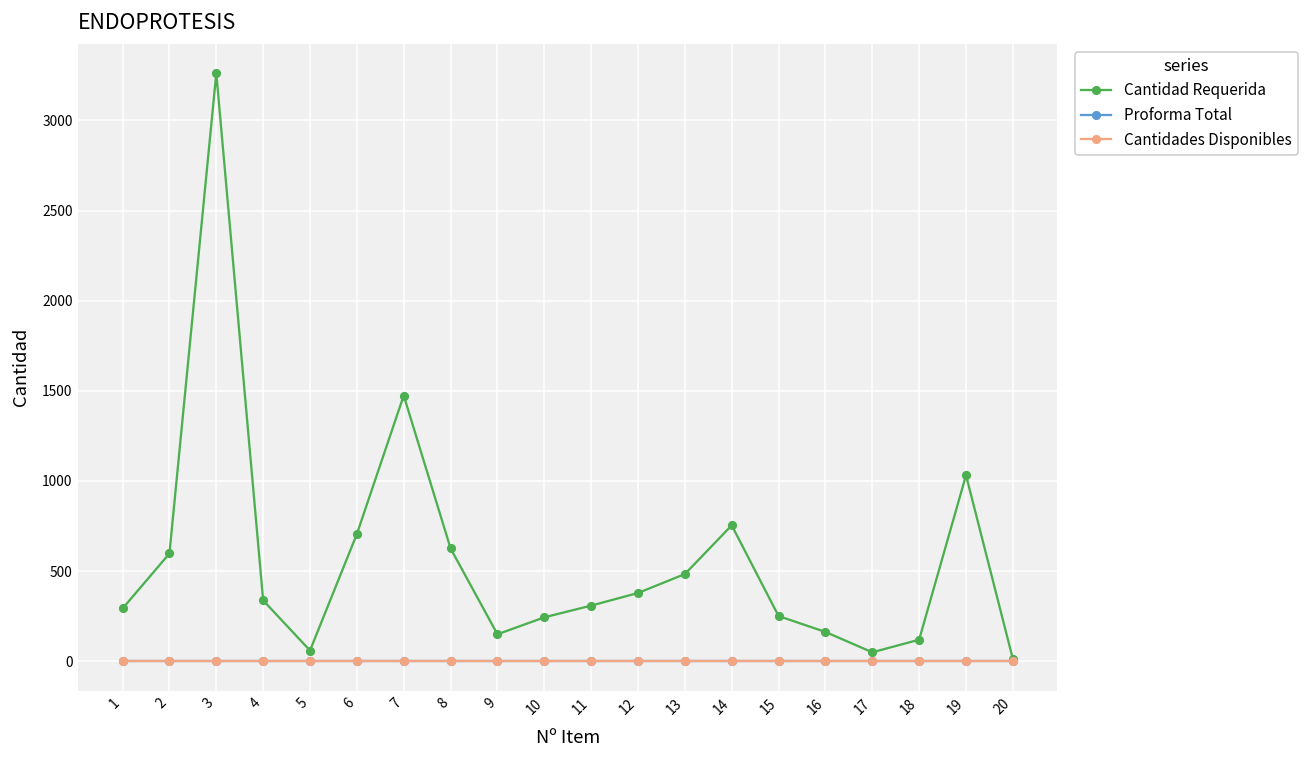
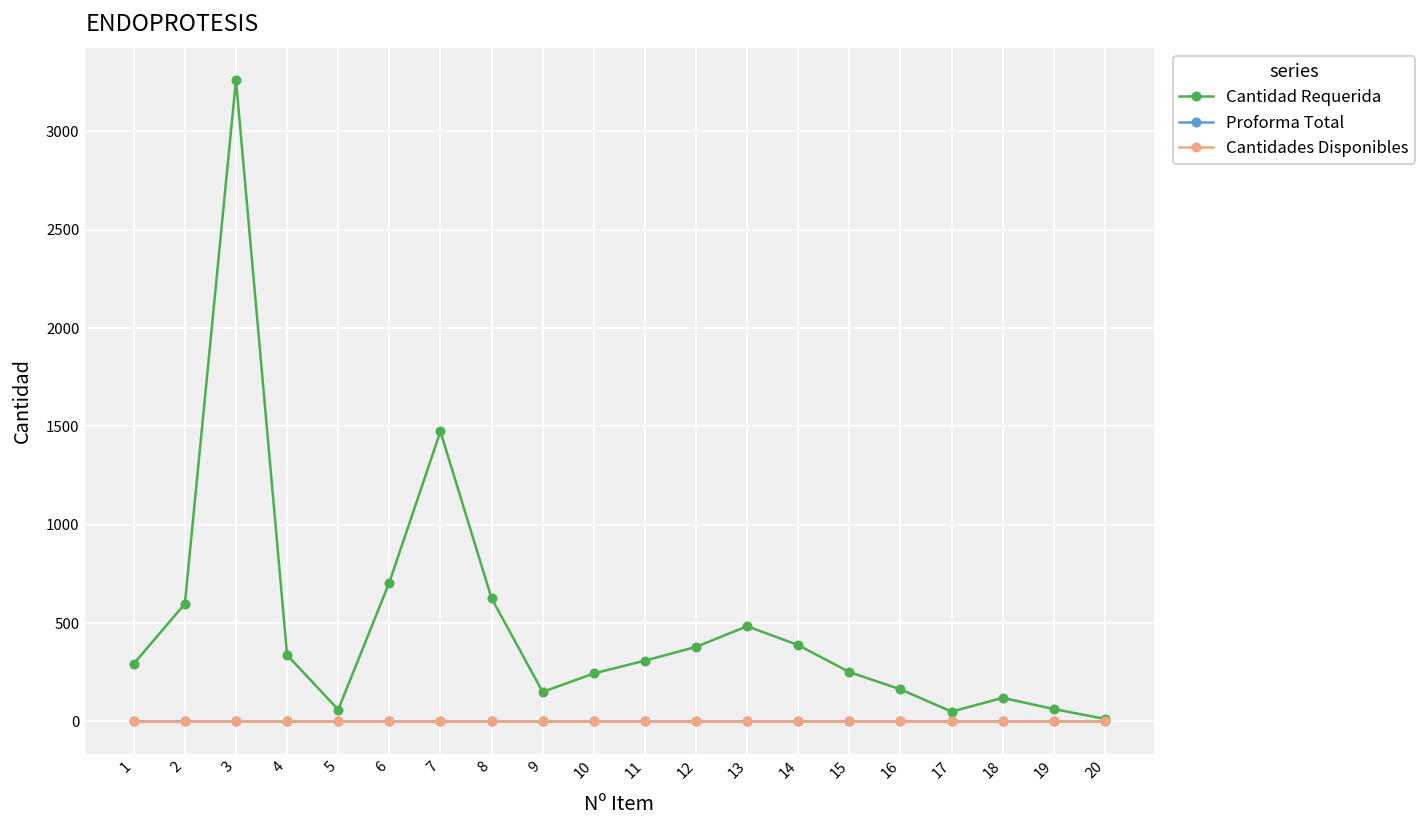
  {
    "Cantidad Requerida": {
      "1": 290,
      "2": 600,
      "3": 3260,
      "4": 340,
      "5": 60,
      "6": 710,
      "7": 1470,
      "8": 630,
      "9": 150,
      "10": 240,
      "11": 310,
      "12": 380,
      "13": 480,
-     "14": 750,
+     "14": 390,
      "15": 250,
      "16": 160,
      "17": 50,
      "18": 120,
-     "19": 1030
+     "19": 60
    },
    "Cantidades Disponibles": {
      "1": 0,
      "2": 0,
      "3": 0,
      "4": 0,
      "5": 0,
      "6": 0,
      "7": 0,
      "8": 0,
      "9": 0,
      "10": 0,
      "11": 0,
      "12": 0,
      "13": 0,
      "14": 0,
      "15": 0,
      "16": 0,
      "17": 0,
      "18": 0,
      "19": 0
    }
  }
